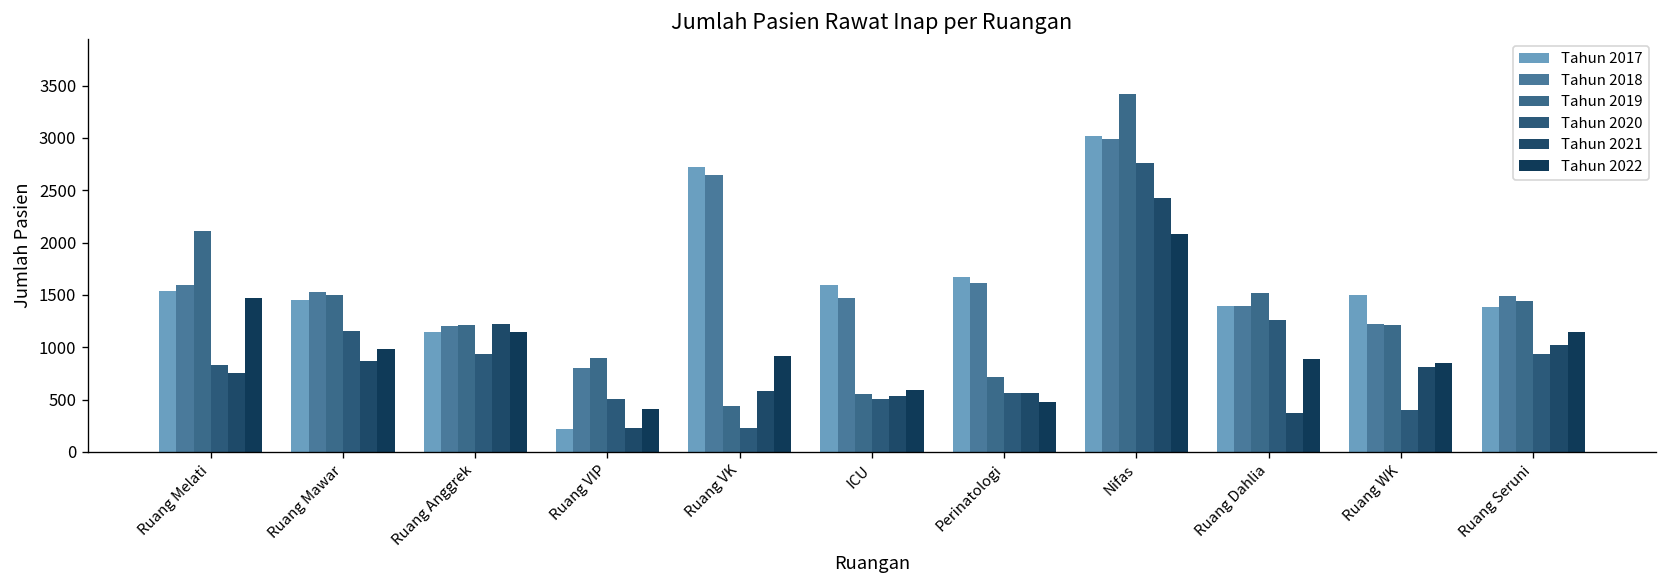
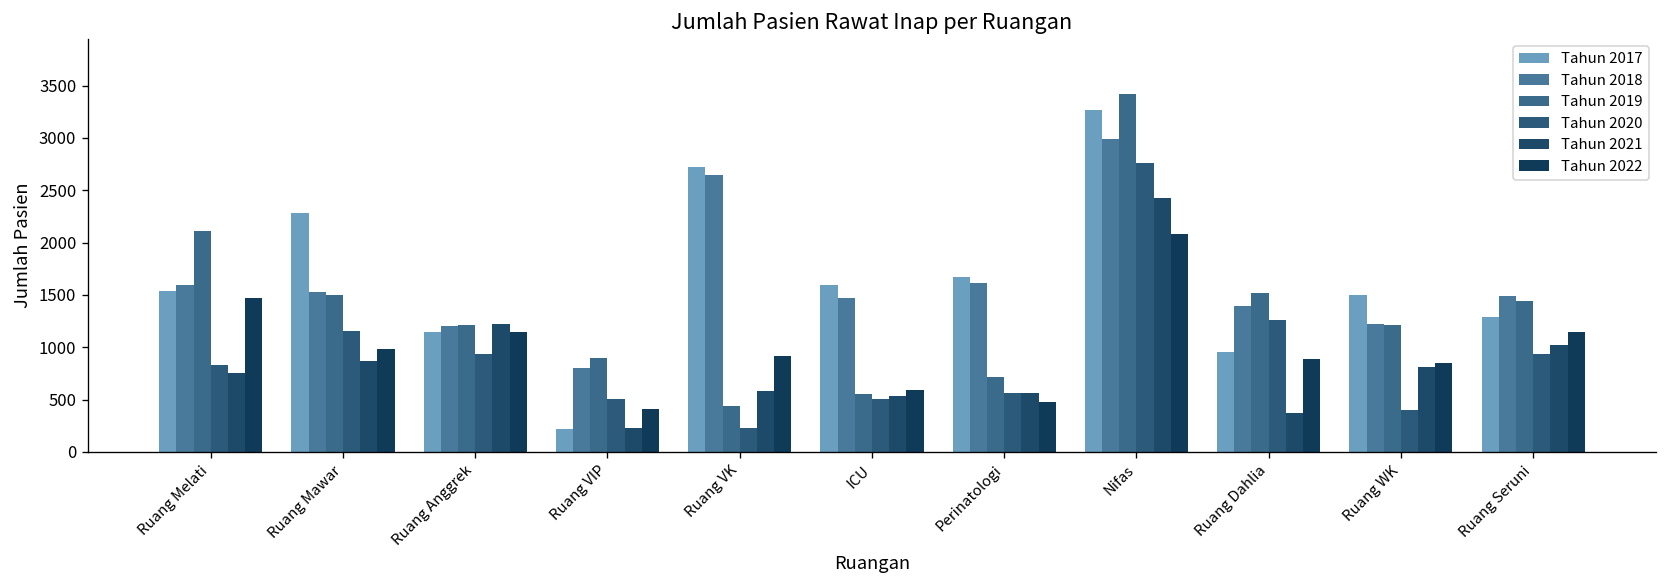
  {
    "Tahun 2017": {
      "Ruang Melati": 1500,
-     "Ruang Mawar": 1500,
+     "Ruang Mawar": 2300,
      "Ruang Anggrek": 1100,
      "Ruang VIP": 200,
      "Ruang VK": 2700,
      "ICU": 1600,
      "Perinatologi": 1700,
-     "Nifas": 3000,
-     "Ruang Dahlia": 1400,
+     "Nifas": 3300,
+     "Ruang Dahlia": 1000,
      "Ruang WK": 1500,
-     "Ruang Seruni": 1400
+     "Ruang Seruni": 1300
    }
  }
